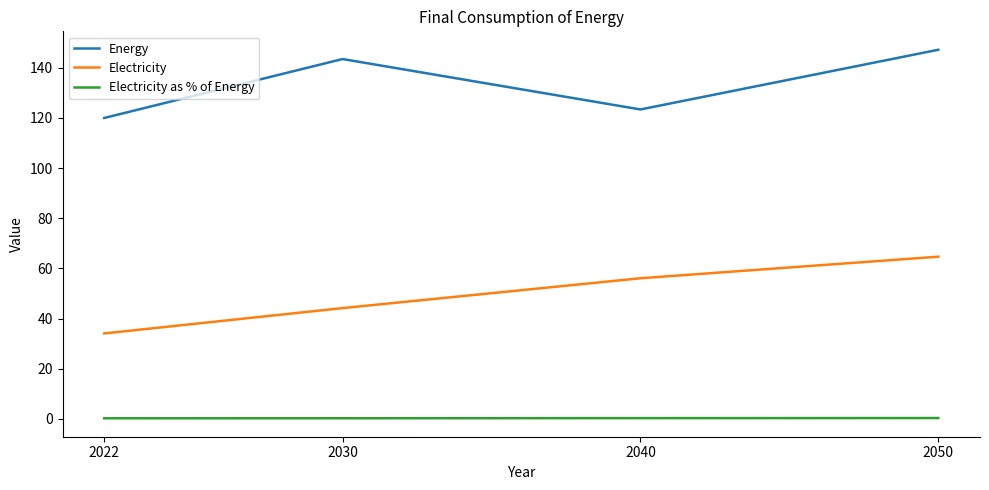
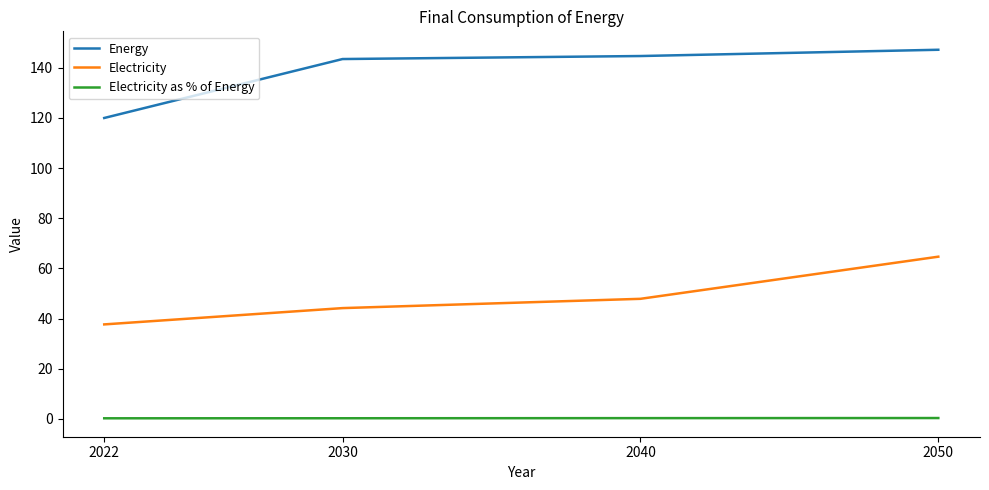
  {
    "Energy": {
      "2022": 120,
      "2030": 144,
-     "2040": 123,
+     "2040": 145,
      "2050": 147
    },
    "Electricity": {
-     "2022": 34,
+     "2022": 38,
      "2030": 44,
-     "2040": 56,
+     "2040": 48,
      "2050": 65
    },
    "Electricity as % of Energy": {
      "2022": 0,
      "2030": 0,
      "2040": 0,
      "2050": 0
    }
  }
